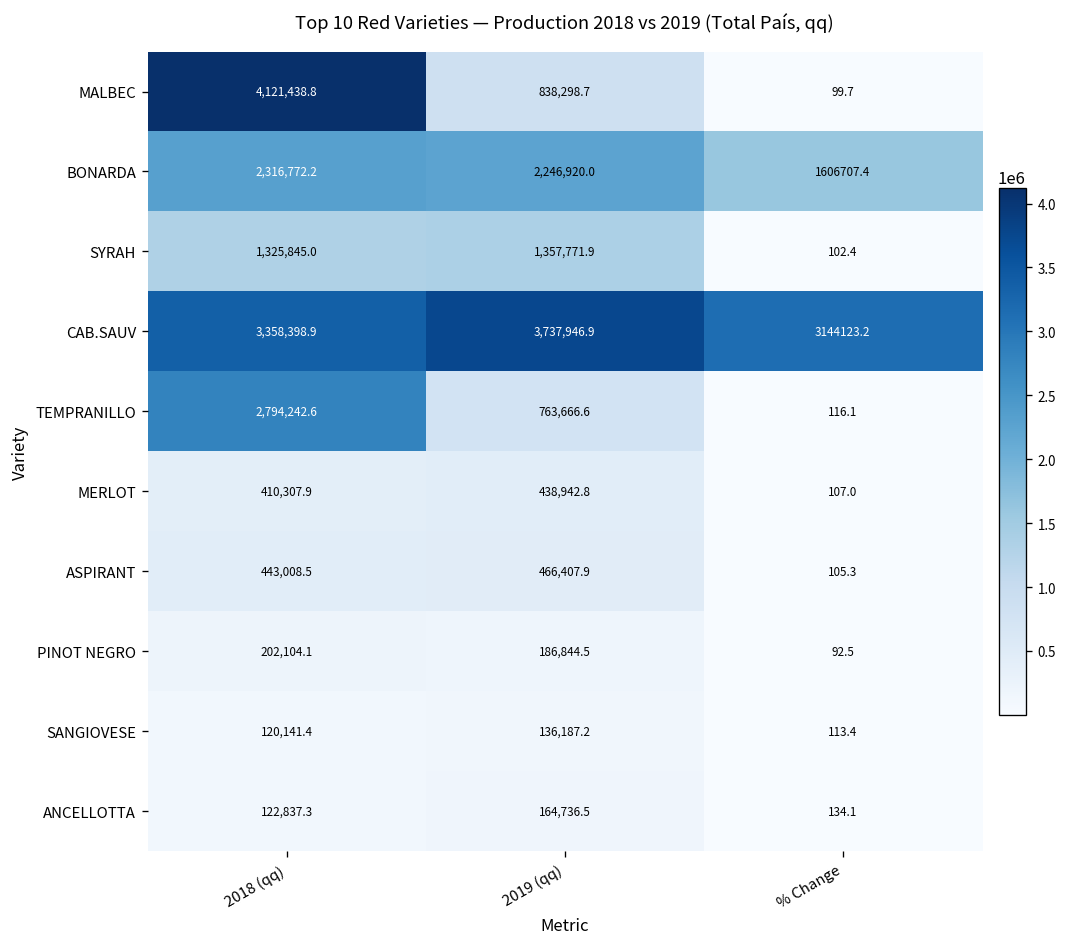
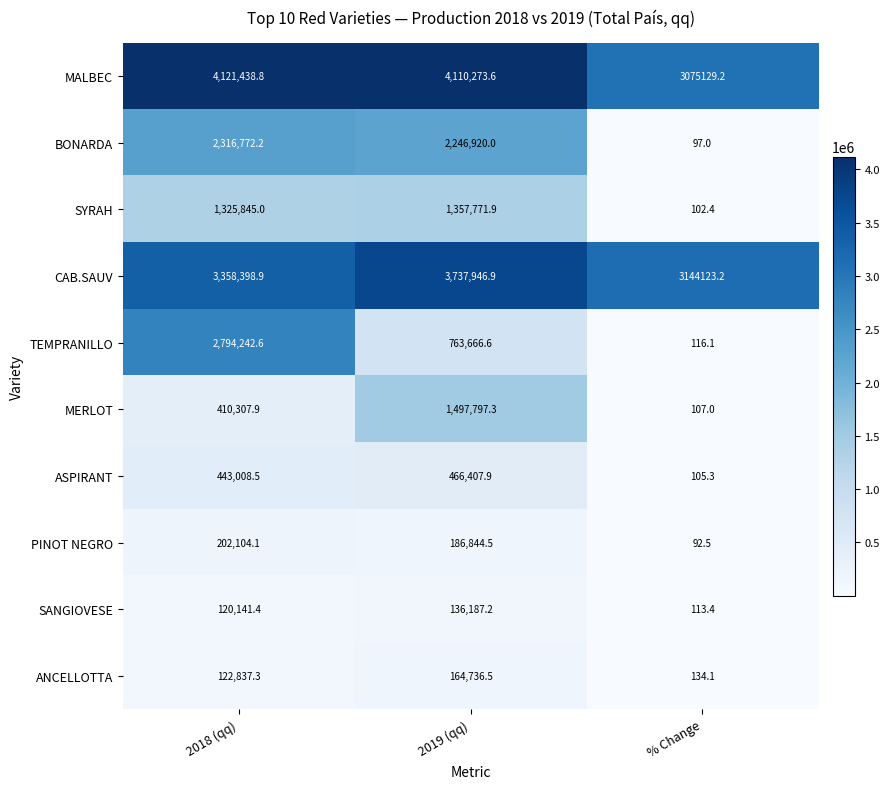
  {
    "MALBEC": {
      "2018 (qq)": "4,121,438.8",
-     "2019 (qq)": "838,298.7",
-     "% Change": "99.7"
+     "2019 (qq)": "4,110,273.6",
+     "% Change": "3075129.2"
    },
    "BONARDA": {
      "2018 (qq)": "2,316,772.2",
      "2019 (qq)": "2,246,920.0",
-     "% Change": "1606707.4"
+     "% Change": "97.0"
    },
    "SYRAH": {
      "2018 (qq)": "1,325,845.0",
      "2019 (qq)": "1,357,771.9",
      "% Change": "102.4"
    },
    "CAB.SAUV": {
      "2018 (qq)": "3,358,398.9",
      "2019 (qq)": "3,737,946.9",
      "% Change": "3144123.2"
    },
    "TEMPRANILLO": {
      "2018 (qq)": "2,794,242.6",
      "2019 (qq)": "763,666.6",
      "% Change": "116.1"
    },
    "MERLOT": {
      "2018 (qq)": "410,307.9",
-     "2019 (qq)": "438,942.8",
+     "2019 (qq)": "1,497,797.3",
      "% Change": "107.0"
    },
    "ASPIRANT": {
      "2018 (qq)": "443,008.5",
      "2019 (qq)": "466,407.9",
      "% Change": "105.3"
    },
    "PINOT NEGRO": {
      "2018 (qq)": "202,104.1",
      "2019 (qq)": "186,844.5",
      "% Change": "92.5"
    },
    "SANGIOVESE": {
      "2018 (qq)": "120,141.4",
      "2019 (qq)": "136,187.2",
      "% Change": "113.4"
    },
    "ANCELLOTTA": {
      "2018 (qq)": "122,837.3",
      "2019 (qq)": "164,736.5",
      "% Change": "134.1"
    }
  }
